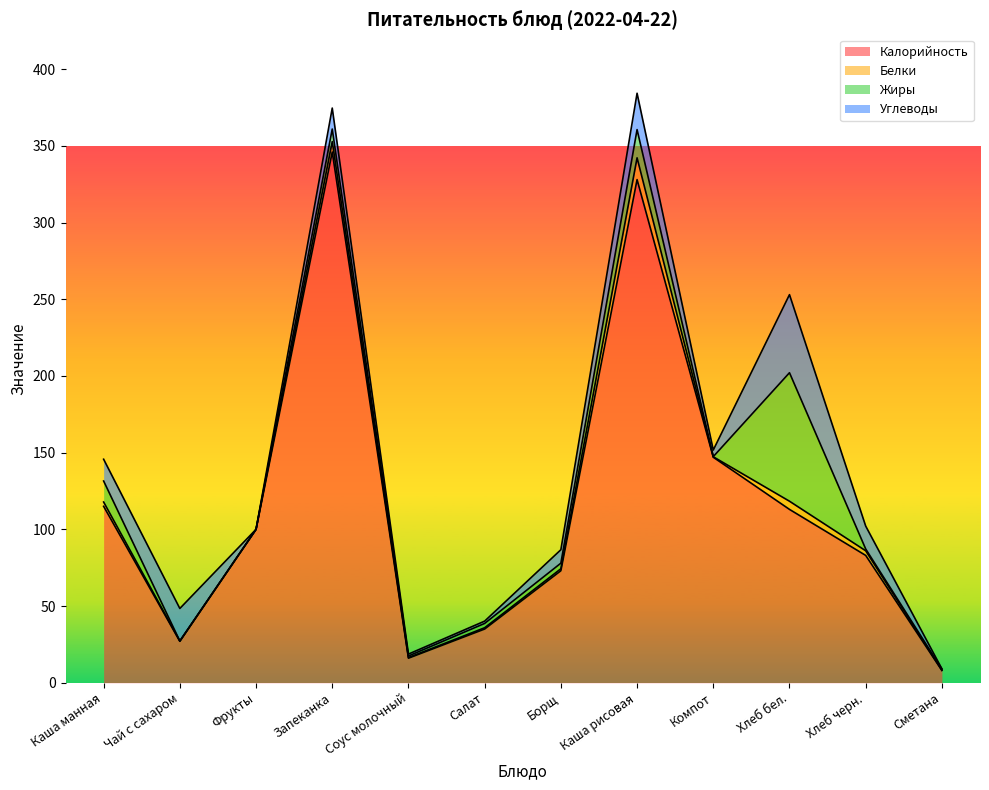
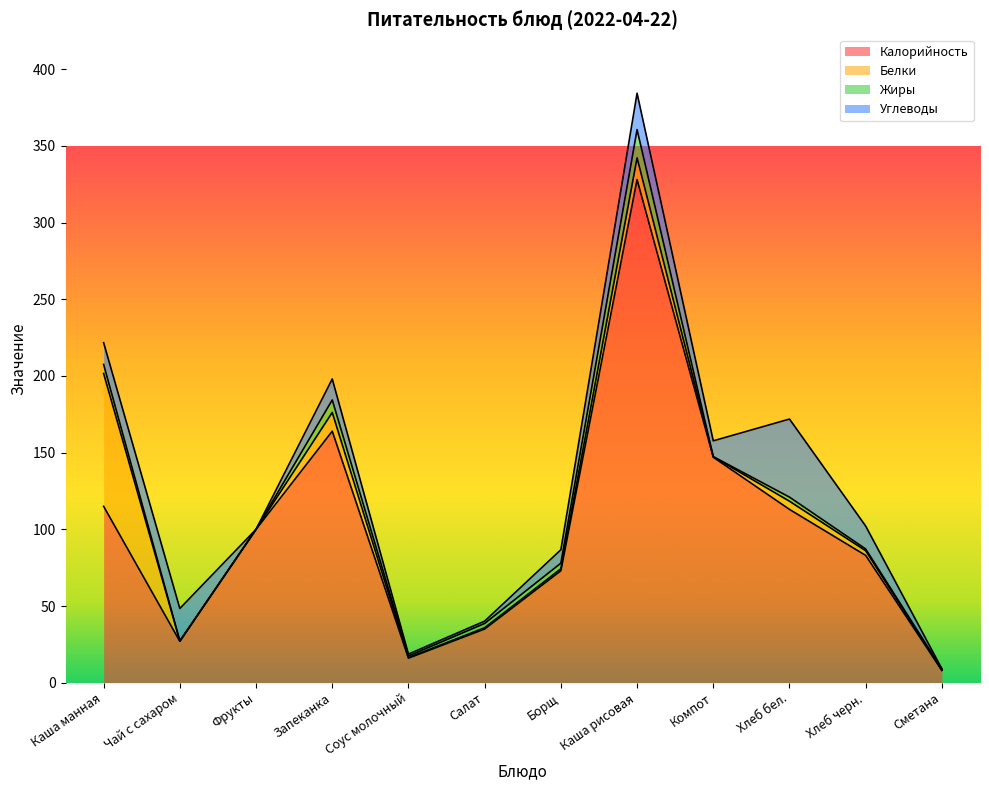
  {
    "Калорийность": {
      "Каша манная": 115,
-     "Запеканка": 346,
+     "Запеканка": 164,
      "Каша рисовая": 328,
      "Хлеб бел.": 113,
      "Хлеб черн.": 83
    },
    "Белки": {
-     "Каша манная": 3,
-     "Запеканка": 7,
+     "Каша манная": 87,
+     "Запеканка": 12,
      "Каша рисовая": 14,
      "Хлеб бел.": 5
    },
    "Жиры": {
-     "Каша манная": 14,
+     "Каша манная": 6,
      "Запеканка": 8,
      "Борщ": 4,
      "Каша рисовая": 18,
-     "Хлеб бел.": 84
+     "Хлеб бел.": 3
    },
    "Углеводы": {
      "Каша манная": 14,
      "Чай с сахаром": 21,
      "Запеканка": 14,
      "Борщ": 9,
      "Каша рисовая": 24,
-     "Компот": 4,
+     "Компот": 10,
      "Хлеб бел.": 51,
      "Хлеб черн.": 15
    }
  }
